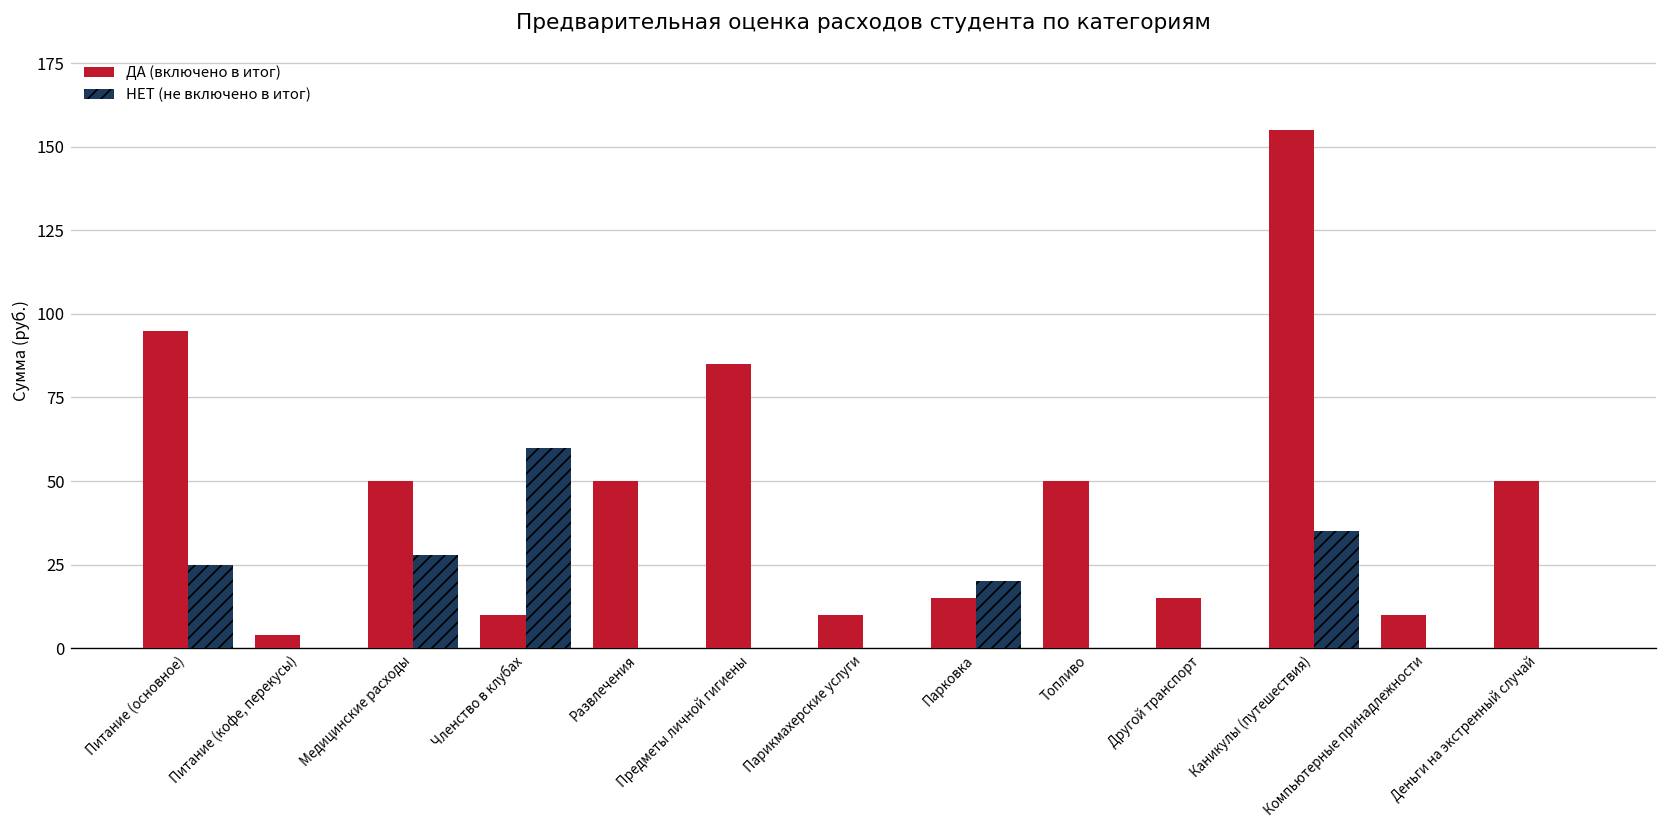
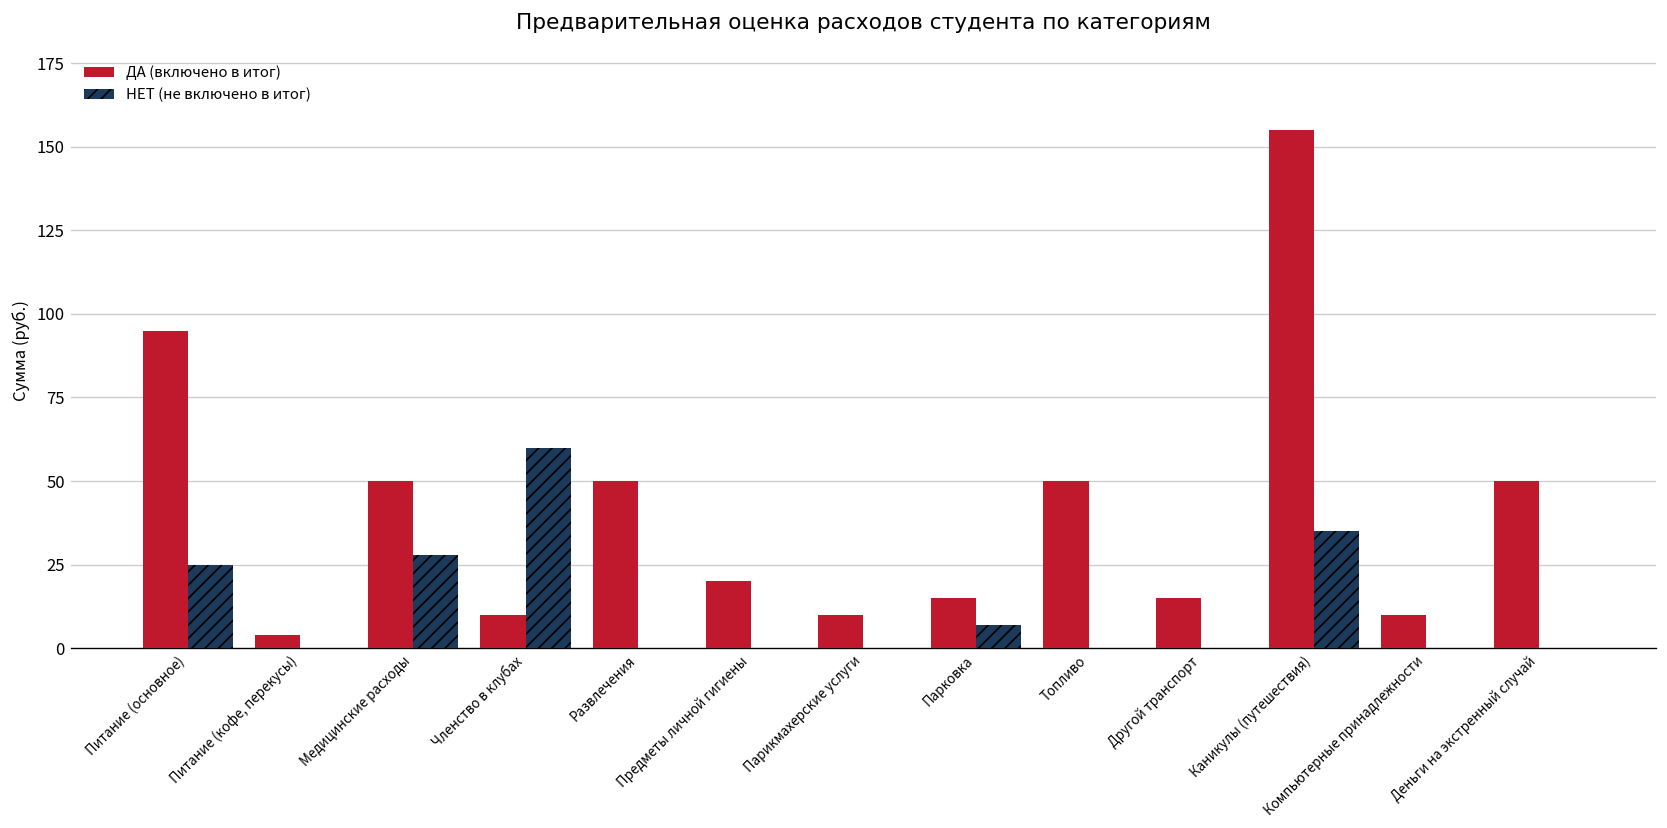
  {
    "ДА (включено в итог)": {
      "Питание (основное)": 95,
      "Питание (кофе, перекусы)": 4,
      "Медицинские расходы": 50,
      "Членство в клубах": 10,
      "Развлечения": 50,
-     "Предметы личной гигиены": 85,
+     "Предметы личной гигиены": 20,
      "Парикмахерские услуги": 10,
      "Парковка": 15,
      "Топливо": 50,
      "Другой транспорт": 15,
      "Каникулы (путешествия)": 155,
      "Компьютерные принадлежности": 10,
      "Деньги на экстренный случай": 50
    },
    "НЕТ (не включено в итог)": {
      "Питание (основное)": 25,
      "Питание (кофе, перекусы)": 0,
      "Медицинские расходы": 28,
      "Членство в клубах": 60,
      "Развлечения": 0,
      "Предметы личной гигиены": 0,
      "Парикмахерские услуги": 0,
-     "Парковка": 20,
+     "Парковка": 7,
      "Топливо": 0,
      "Другой транспорт": 0,
      "Каникулы (путешествия)": 35,
      "Компьютерные принадлежности": 0,
      "Деньги на экстренный случай": 0
    }
  }
